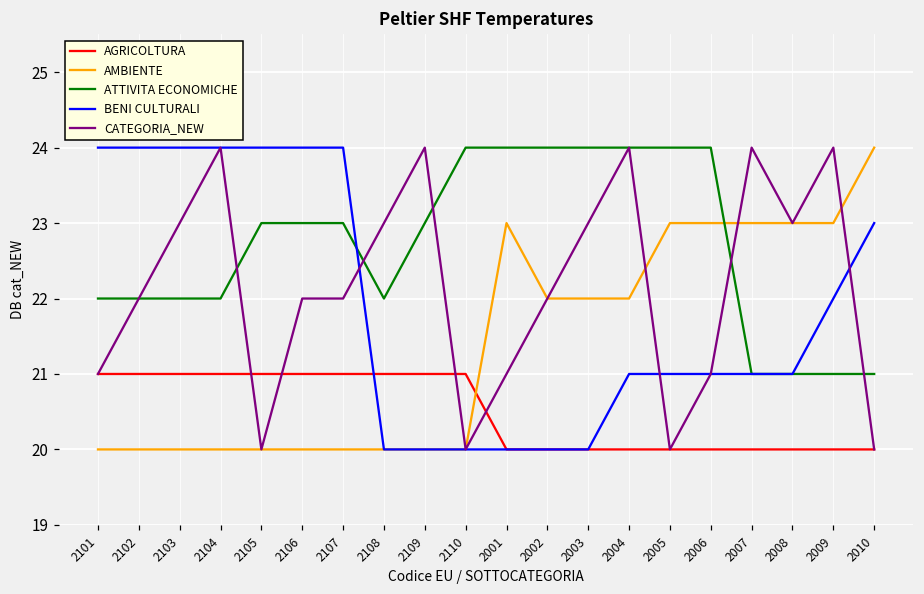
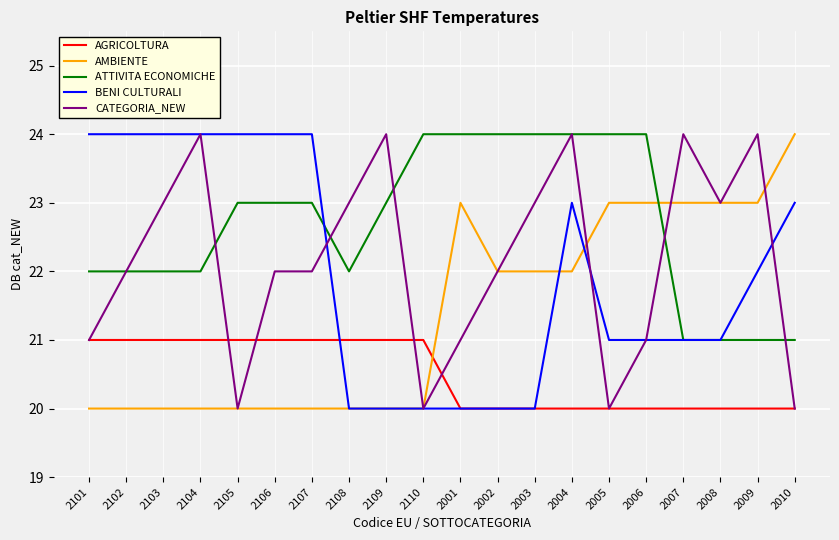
  {
    "AGRICOLTURA": {
      "2102": 21,
      "2103": 21,
      "2104": 21,
      "2105": 21,
      "2106": 21,
      "2107": 21,
      "2108": 21,
      "2109": 21,
      "2110": 21,
      "2004": 20,
      "2006": 20,
      "2007": 20,
      "2008": 20,
      "2009": 20
    },
    "AMBIENTE": {
      "2101": 20,
      "2102": 20,
      "2103": 20,
      "2104": 20,
      "2106": 20,
      "2107": 20,
      "2001": 23,
      "2003": 22,
      "2004": 22,
      "2005": 23,
      "2006": 23,
      "2007": 23,
      "2009": 23,
      "2010": 24
    },
    "ATTIVITA ECONOMICHE": {
      "2101": 22,
      "2103": 22,
      "2104": 22,
      "2105": 23,
      "2106": 23,
      "2107": 23,
      "2108": 22,
      "2109": 23,
      "2110": 24,
      "2001": 24,
      "2002": 24,
      "2003": 24,
      "2005": 24,
      "2006": 24,
      "2009": 21,
      "2010": 21
    },
    "BENI CULTURALI": {
      "2101": 24,
      "2102": 24,
      "2103": 24,
      "2105": 24,
      "2106": 24,
      "2107": 24,
-     "2004": 21,
+     "2004": 23,
      "2005": 21,
      "2009": 22,
      "2010": 23
    },
    "CATEGORIA_NEW": {
      "2103": 23,
      "2106": 22,
      "2107": 22,
      "2108": 23,
      "2109": 24,
      "2001": 21,
      "2003": 23,
      "2007": 24,
      "2009": 24
    }
  }
